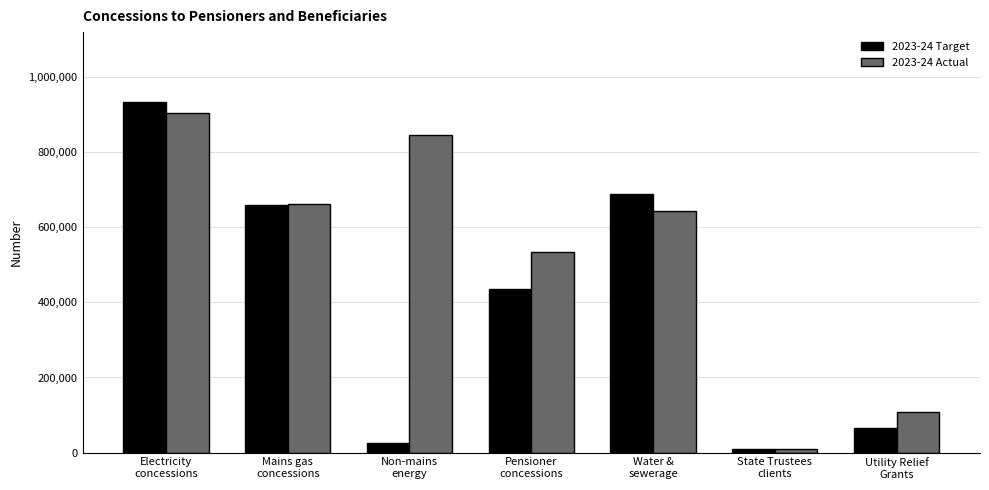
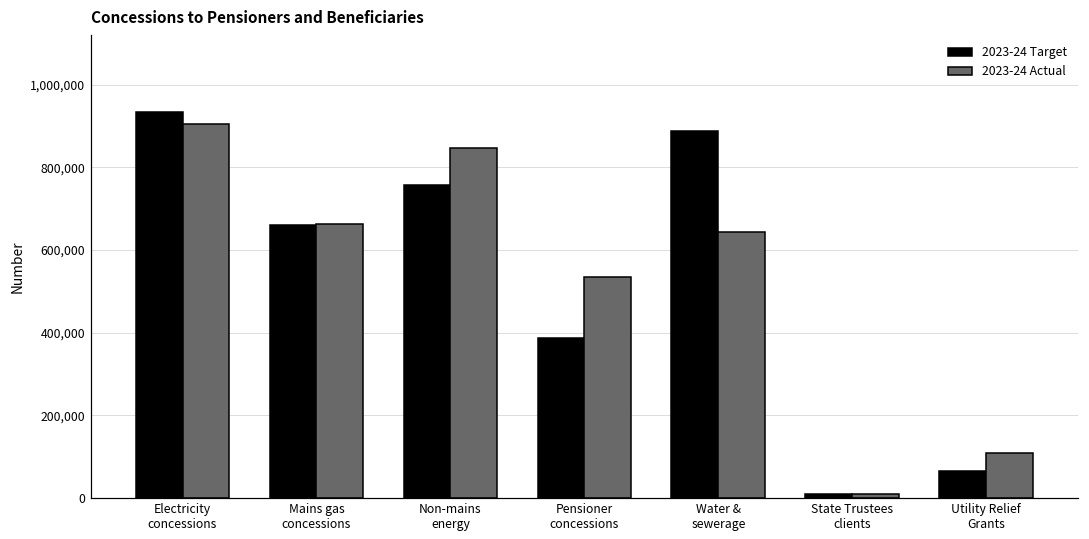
  {
    "2023-24 Target": {
      "Electricity concessions": "930,000",
      "Mains gas concessions": "660,000",
-     "Non-mains energy": "20,000",
-     "Pensioner concessions": "440,000",
-     "Water & sewerage": "690,000",
+     "Non-mains energy": "760,000",
+     "Pensioner concessions": "390,000",
+     "Water & sewerage": "890,000",
      "State Trustees clients": "10,000",
      "Utility Relief Grants": "70,000"
    },
    "2023-24 Actual": {
      "Electricity concessions": "900,000",
      "Mains gas concessions": "660,000",
      "Non-mains energy": "850,000",
      "Pensioner concessions": "540,000",
      "Water & sewerage": "640,000",
      "State Trustees clients": "10,000",
      "Utility Relief Grants": "110,000"
    }
  }
